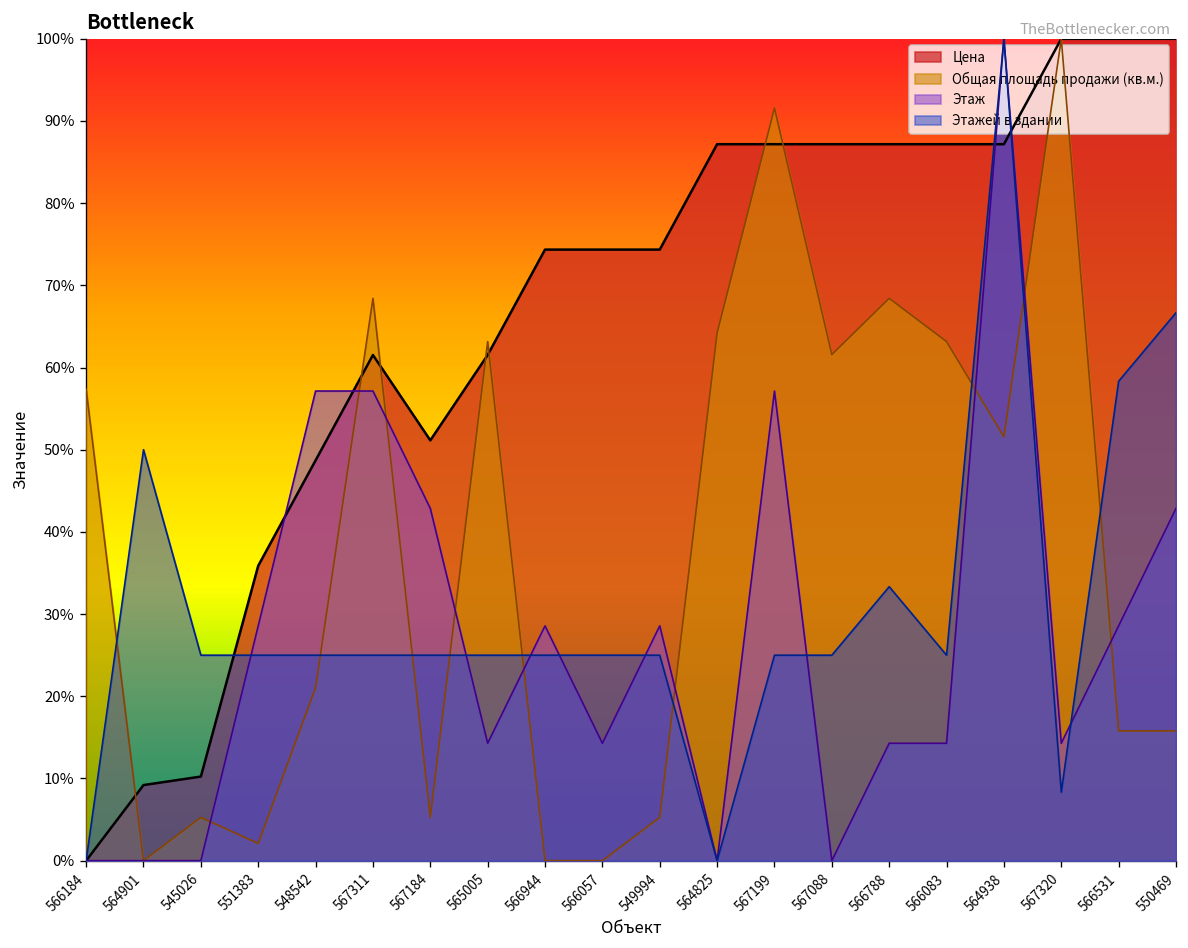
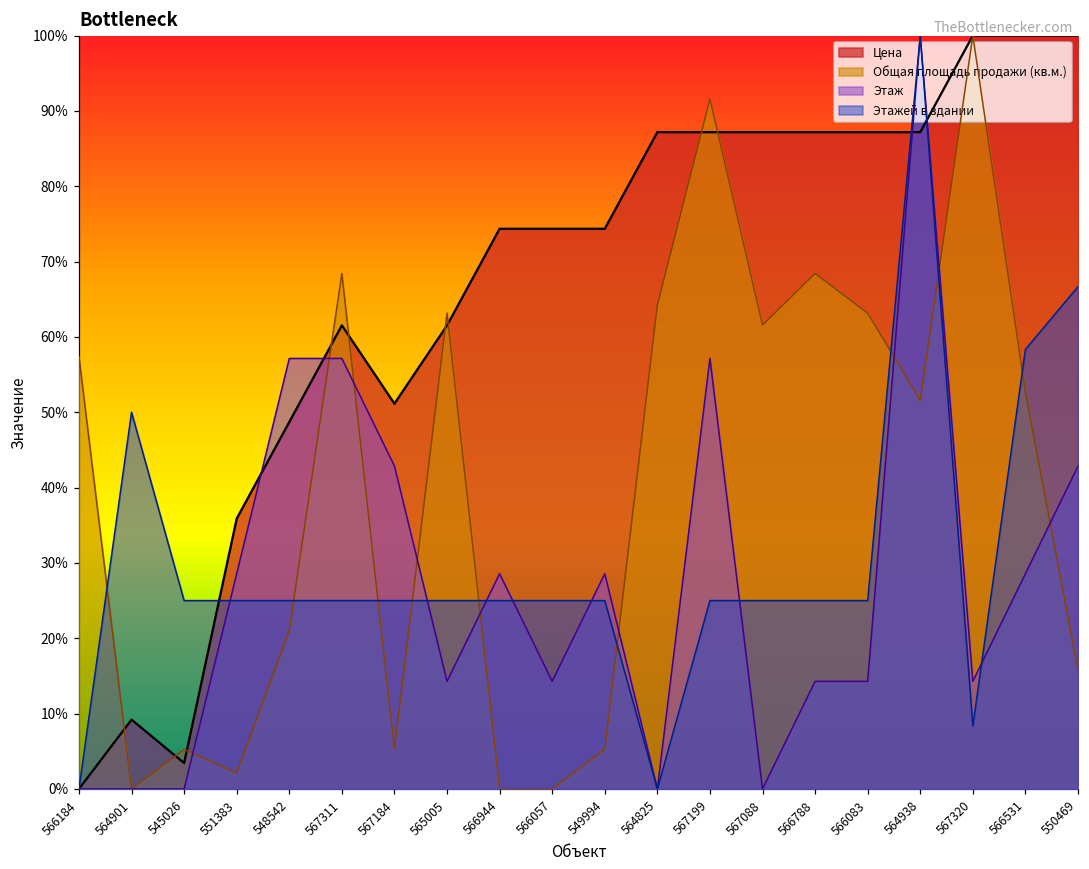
  {
    "Цена": {
      "564901": "9%",
-     "545026": "10%",
+     "545026": "3%",
      "551383": "36%",
      "548542": "49%",
      "567311": "62%",
      "567184": "51%",
      "565005": "62%",
      "566944": "74%",
      "566057": "74%",
      "549994": "74%",
      "564825": "87%",
      "567199": "87%",
      "567088": "87%",
      "566788": "87%",
      "566083": "87%",
      "564938": "87%",
      "566531": "100%",
      "550469": "100%"
    },
    "Общая площадь продажи (кв.м.)": {
      "566184": "57%",
      "545026": "5%",
      "551383": "2%",
      "548542": "21%",
      "567311": "68%",
      "567184": "5%",
      "565005": "63%",
      "566944": "0%",
      "566057": "0%",
      "549994": "5%",
      "564825": "64%",
      "567199": "92%",
      "567088": "62%",
      "566788": "68%",
      "566083": "63%",
      "564938": "52%",
-     "566531": "16%",
+     "566531": "53%",
      "550469": "16%"
    },
    "Этаж": {
      "545026": "0%",
      "551383": "29%",
      "548542": "57%",
      "567311": "57%",
      "567184": "43%",
      "565005": "14%",
      "566944": "29%",
      "566057": "14%",
      "549994": "29%",
      "567199": "57%",
      "567088": "0%",
      "566788": "14%",
      "566083": "14%",
      "567320": "14%",
      "566531": "29%",
      "550469": "43%"
    },
    "Этажей в здании": {
      "564901": "50%",
      "545026": "25%",
      "551383": "25%",
      "548542": "25%",
      "567311": "25%",
      "567184": "25%",
      "565005": "25%",
      "566944": "25%",
      "566057": "25%",
      "549994": "25%",
      "567199": "25%",
      "567088": "25%",
-     "566788": "33%",
+     "566788": "25%",
      "566083": "25%",
      "567320": "8%",
      "566531": "58%",
      "550469": "67%"
    }
  }
